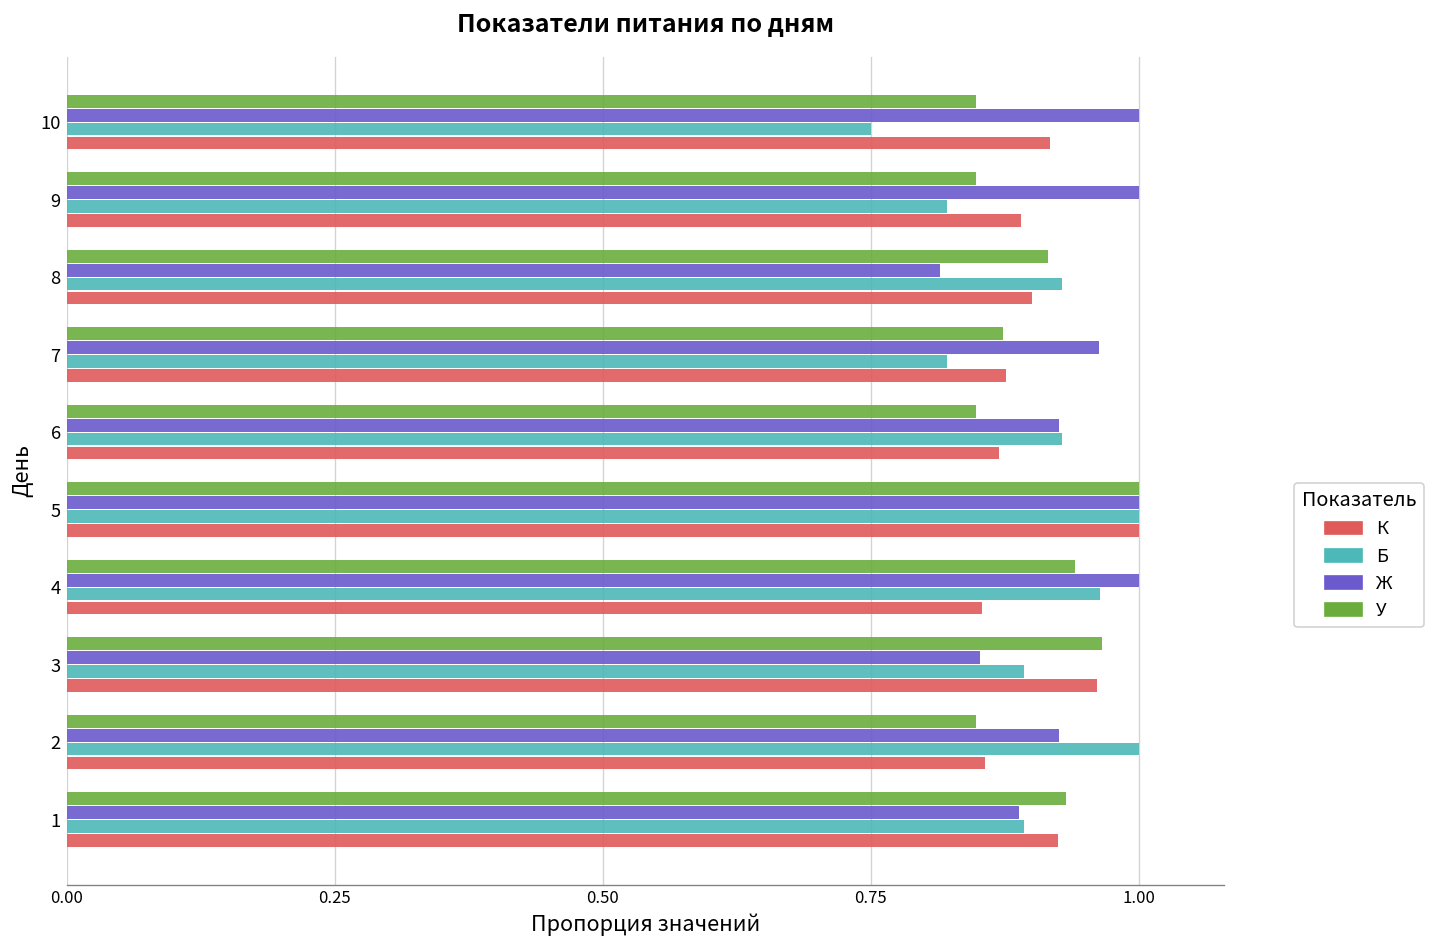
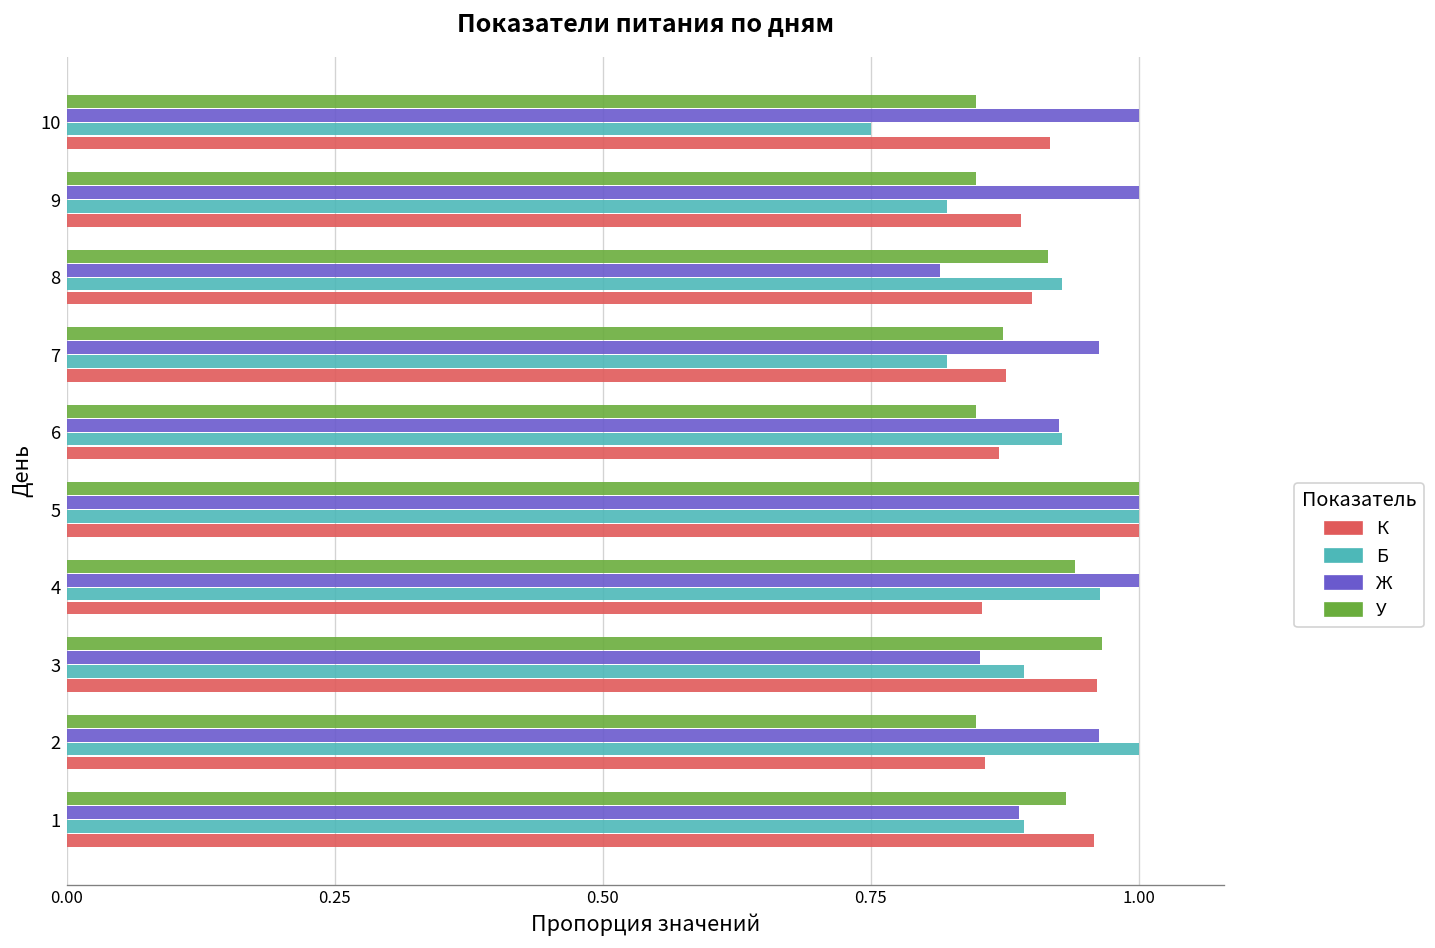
  {
    "К": {
      "10": 0.92,
      "9": 0.89,
      "8": 0.90,
      "7": 0.88,
      "6": 0.87,
      "5": 1.00,
      "4": 0.85,
      "3": 0.96,
      "2": 0.86,
-     "1": 0.92
+     "1": 0.96
    },
    "Б": {
      "10": 0.75,
      "9": 0.82,
      "8": 0.93,
      "7": 0.82,
      "6": 0.93,
      "5": 1.00,
      "4": 0.96,
      "3": 0.89,
      "2": 1.00,
      "1": 0.89
    },
    "Ж": {
      "10": 1.00,
      "9": 1.00,
      "8": 0.81,
      "7": 0.96,
      "6": 0.93,
      "5": 1.00,
      "4": 1.00,
      "3": 0.85,
-     "2": 0.93,
+     "2": 0.96,
      "1": 0.89
    },
    "У": {
      "10": 0.85,
      "9": 0.85,
      "8": 0.92,
      "7": 0.87,
      "6": 0.85,
      "5": 1.00,
      "4": 0.94,
      "3": 0.97,
      "2": 0.85,
      "1": 0.93
    }
  }
